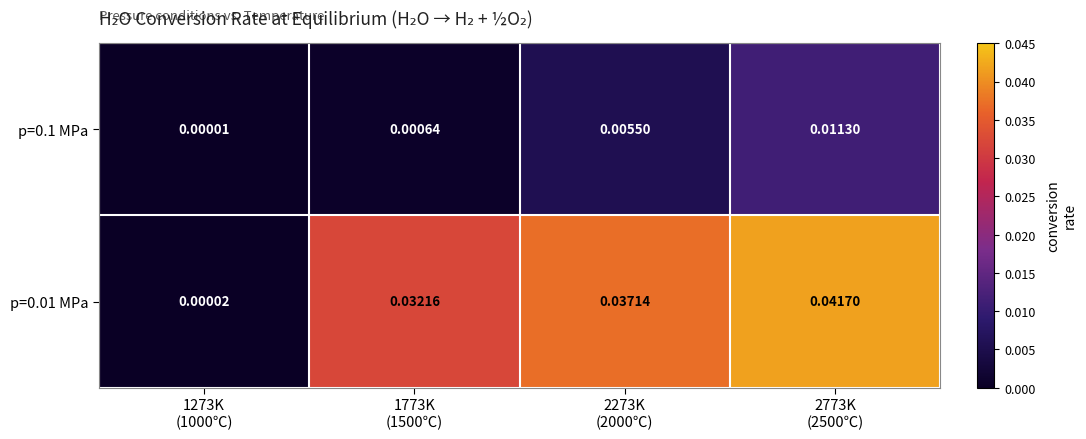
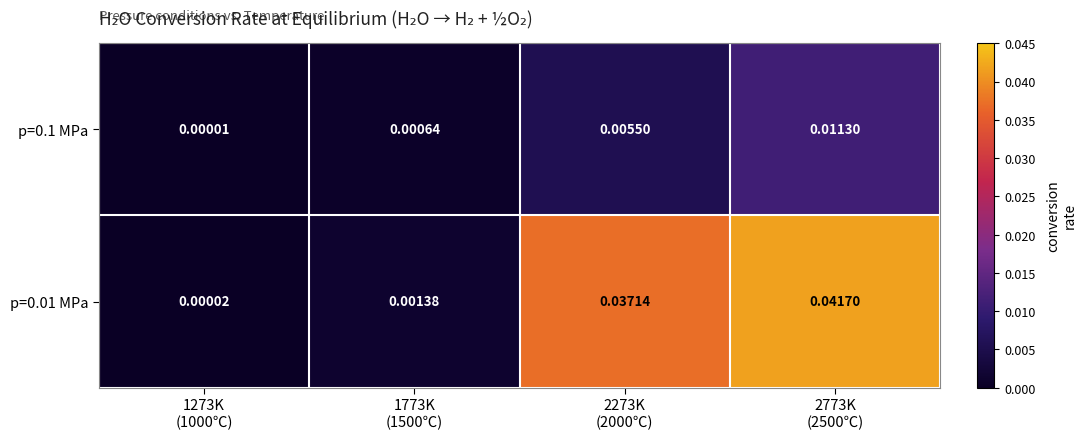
  {
    "p=0.1 MPa": {
      "1273K (1000℃)": 0.00001,
      "1773K (1500℃)": 0.00064,
      "2273K (2000℃)": 0.00550,
      "2773K (2500℃)": 0.01130
    },
    "p=0.01 MPa": {
      "1273K (1000℃)": 0.00002,
-     "1773K (1500℃)": 0.03216,
+     "1773K (1500℃)": 0.00138,
      "2273K (2000℃)": 0.03714,
      "2773K (2500℃)": 0.04170
    }
  }
